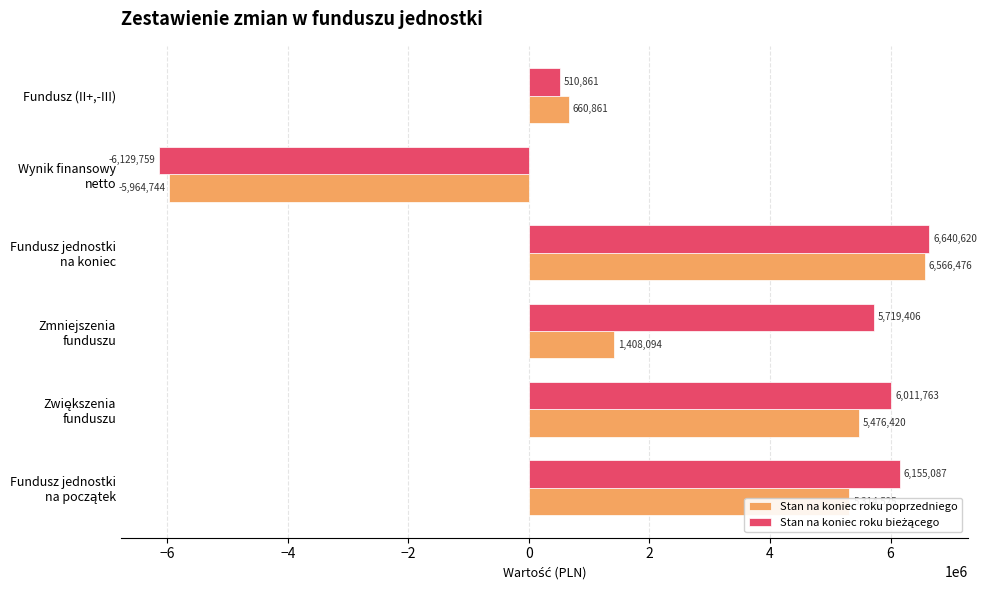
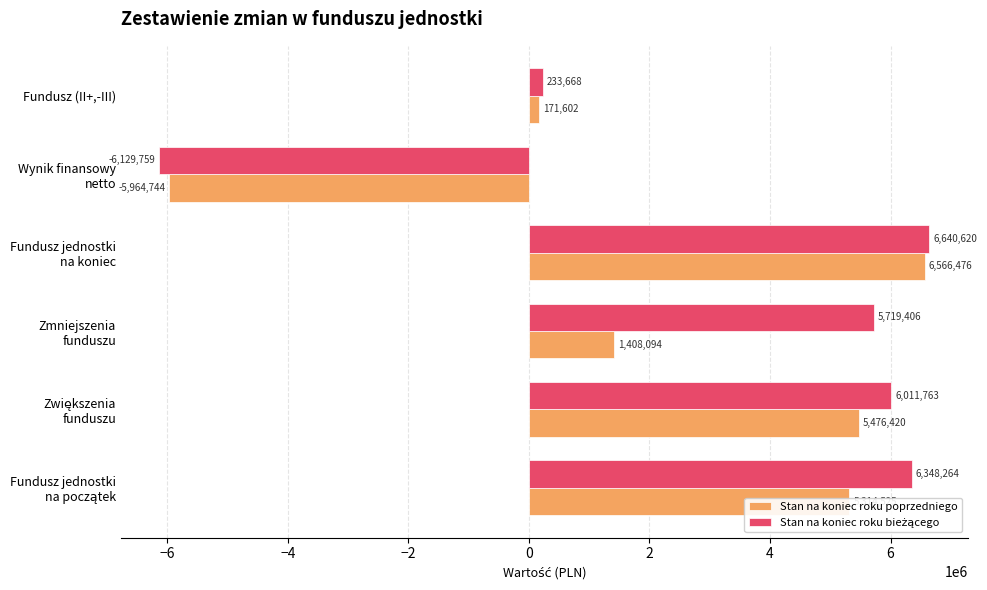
  {
    "Stan na koniec roku poprzedniego": {
-     "Fundusz (II+,-III)": "660,861",
+     "Fundusz (II+,-III)": "171,602",
      "Wynik finansowy netto": "-5,964,744",
      "Fundusz jednostki na koniec": "6,566,476",
      "Zmniejszenia funduszu": "1,408,094",
      "Zwiększenia funduszu": "5,476,420"
    },
    "Stan na koniec roku bieżącego": {
-     "Fundusz (II+,-III)": "510,861",
+     "Fundusz (II+,-III)": "233,668",
      "Wynik finansowy netto": "-6,129,759",
      "Fundusz jednostki na koniec": "6,640,620",
      "Zmniejszenia funduszu": "5,719,406",
      "Zwiększenia funduszu": "6,011,763",
-     "Fundusz jednostki na początek": "6,155,087"
+     "Fundusz jednostki na początek": "6,348,264"
    }
  }
